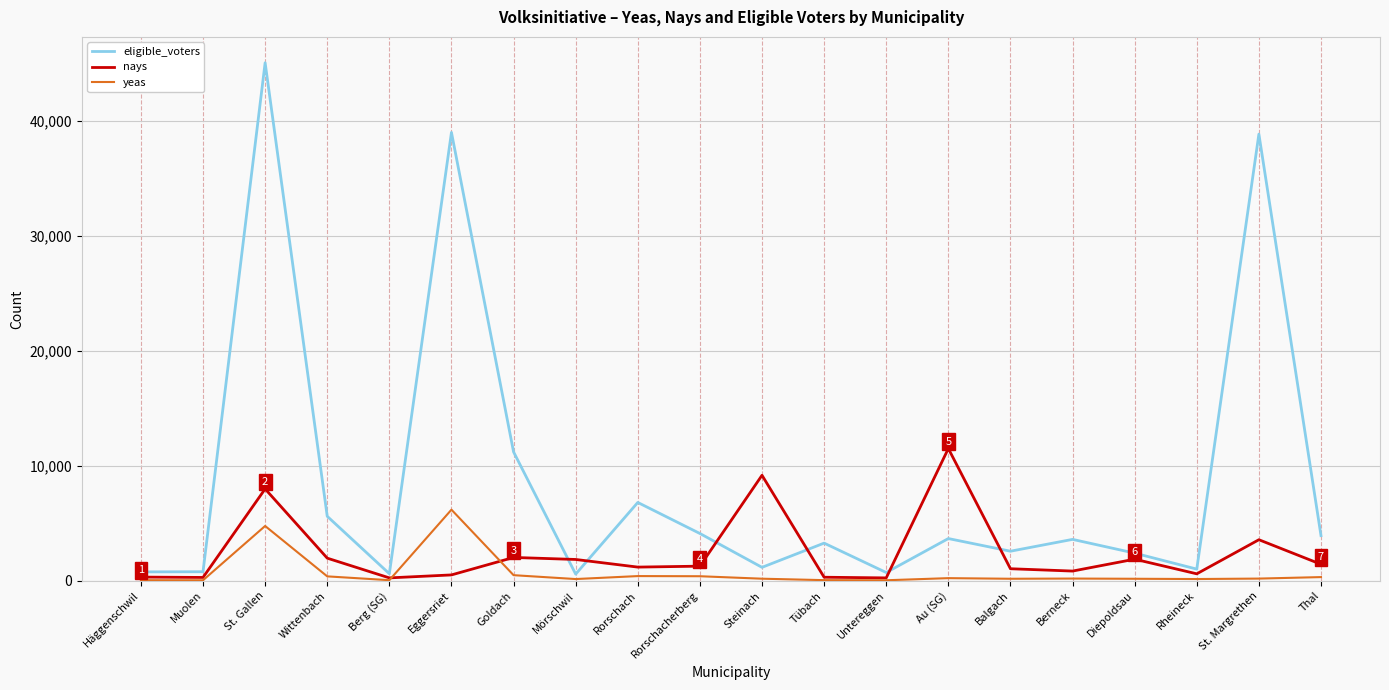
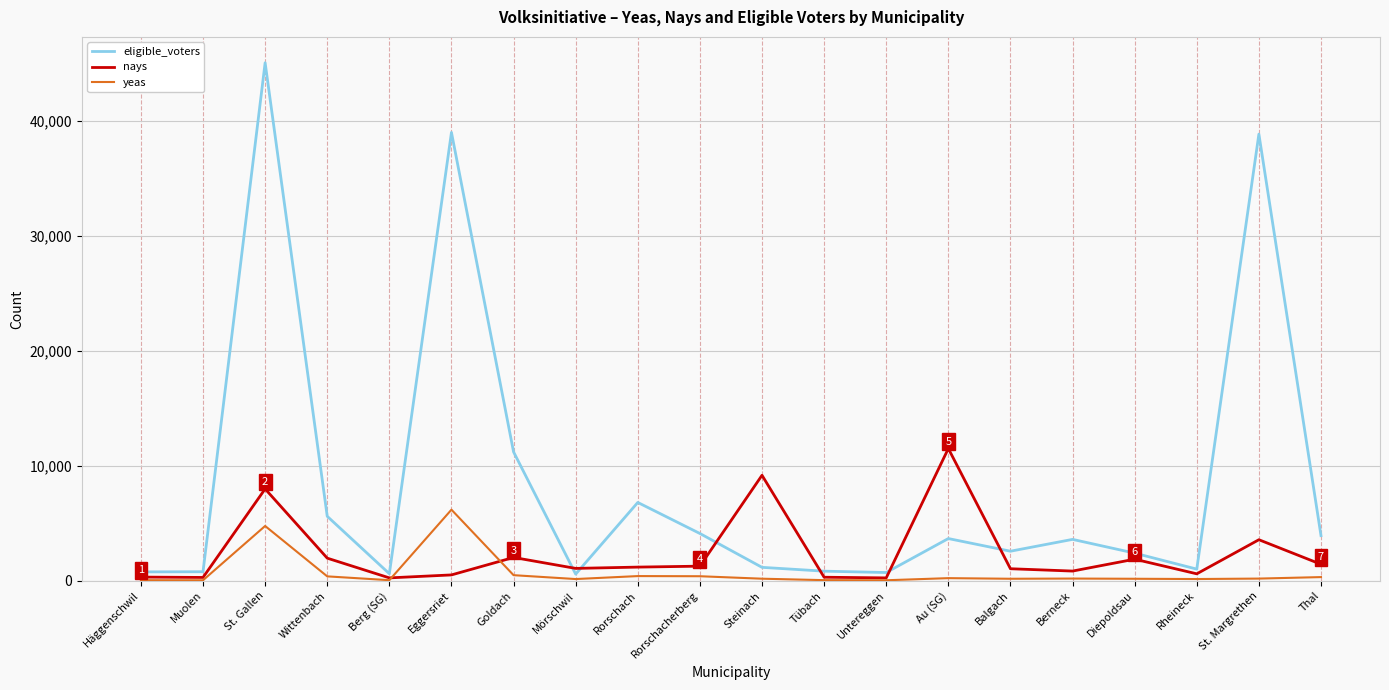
  {
    "eligible_voters": {
      "Muolen": "800",
      "St. Gallen": "45,100",
      "Wittenbach": "5,600",
      "Berg (SG)": "600",
      "Eggersriet": "39,000",
      "Goldach": "11,200",
      "Mörschwil": "600",
      "Rorschach": "6,800",
      "Rorschacherberg": "4,100",
      "Steinach": "1,200",
-     "Tübach": "3,300",
+     "Tübach": "800",
      "Untereggen": "700",
      "Au (SG)": "3,700",
      "Balgach": "2,600",
      "Berneck": "3,600",
      "Rheineck": "1,000",
      "St. Margrethen": "38,900",
      "Thal": "3,900"
    },
    "nays": {
      "Muolen": "300",
      "Wittenbach": "2,000",
      "Eggersriet": "500",
-     "Mörschwil": "1,900",
+     "Mörschwil": "1,100",
      "Rorschach": "1,200",
      "Steinach": "9,200",
      "Tübach": "300",
      "Balgach": "1,100",
      "Berneck": "800",
      "Rheineck": "600",
      "St. Margrethen": "3,600"
    },
    "yeas": {
      "Häggenschwil": "100",
      "Muolen": "0",
      "St. Gallen": "4,800",
      "Wittenbach": "400",
      "Eggersriet": "6,200",
      "Goldach": "500",
      "Mörschwil": "200",
      "Rorschach": "400",
      "Rorschacherberg": "400",
      "Steinach": "200",
      "Tübach": "100",
      "Au (SG)": "200",
      "Balgach": "200",
      "Berneck": "200",
      "Diepoldsau": "200",
      "Rheineck": "200",
      "St. Margrethen": "200",
      "Thal": "300"
    }
  }
